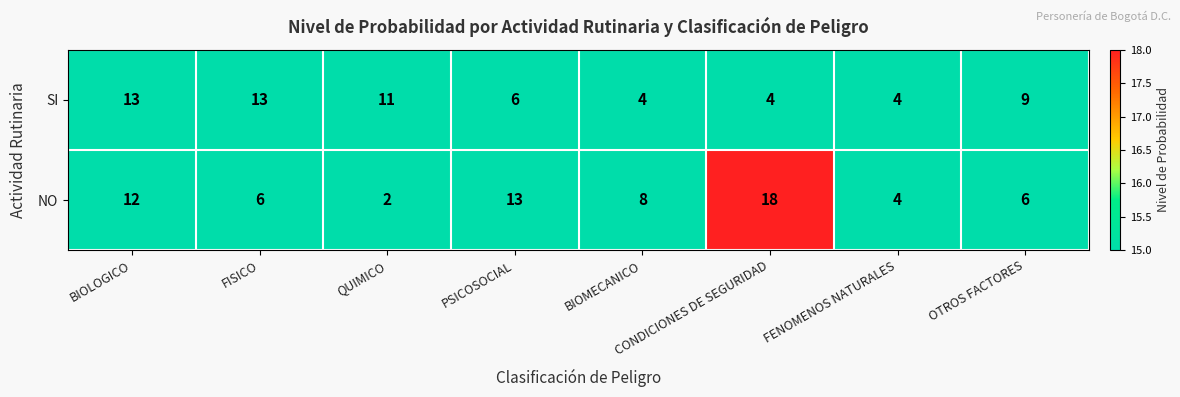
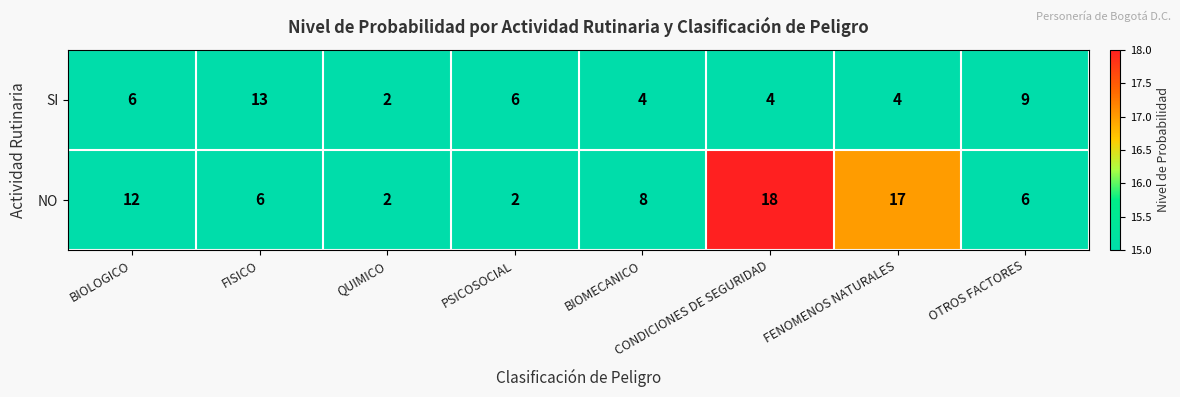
  {
    "SI": {
-     "BIOLOGICO": 13,
+     "BIOLOGICO": 6,
      "FISICO": 13,
-     "QUIMICO": 11,
+     "QUIMICO": 2,
      "PSICOSOCIAL": 6,
      "BIOMECANICO": 4,
      "CONDICIONES DE SEGURIDAD": 4,
      "FENOMENOS NATURALES": 4,
      "OTROS FACTORES": 9
    },
    "NO": {
      "BIOLOGICO": 12,
      "FISICO": 6,
      "QUIMICO": 2,
-     "PSICOSOCIAL": 13,
+     "PSICOSOCIAL": 2,
      "BIOMECANICO": 8,
      "CONDICIONES DE SEGURIDAD": 18,
-     "FENOMENOS NATURALES": 4,
+     "FENOMENOS NATURALES": 17,
      "OTROS FACTORES": 6
    }
  }
